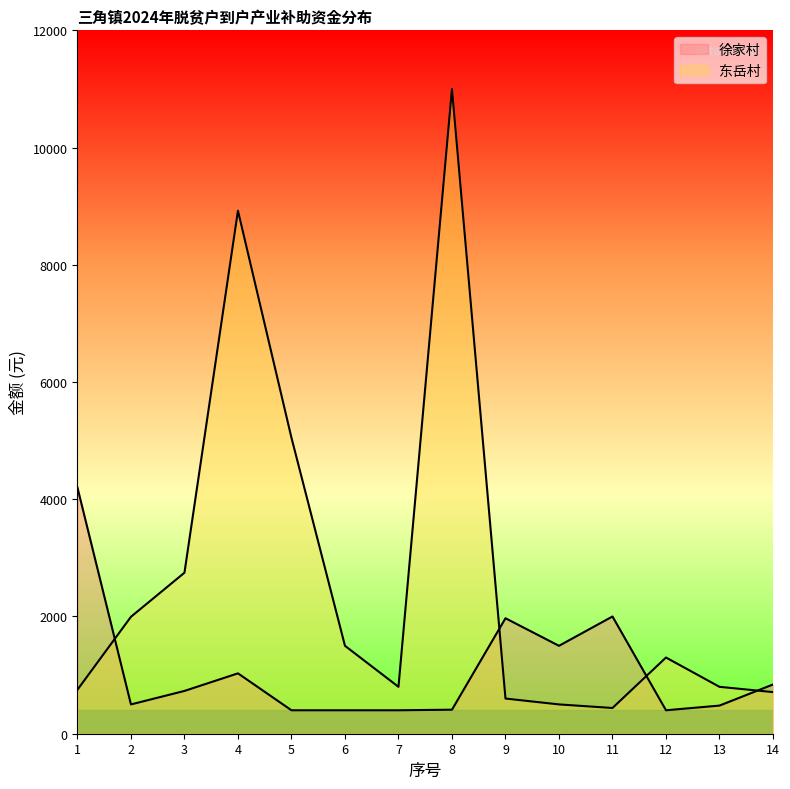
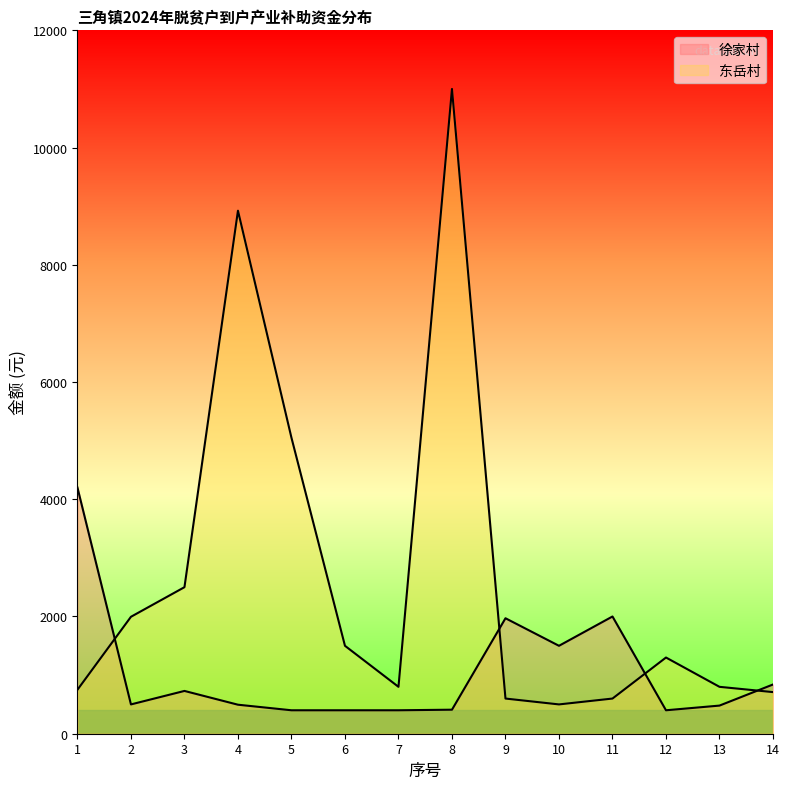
  {
    "徐家村": {
      "1": 4200,
      "2": 500,
      "3": 700,
-     "4": 1000,
+     "4": 500,
      "8": 400,
      "9": 2000,
      "10": 1500,
      "11": 2000,
      "13": 500,
      "14": 800
    },
    "东岳村": {
      "1": 800,
      "2": 2000,
-     "3": 2700,
+     "3": 2500,
      "4": 8900,
      "5": 5000,
      "6": 1500,
      "7": 800,
      "8": 11000,
      "9": 600,
      "10": 500,
-     "11": 400,
+     "11": 600,
      "12": 1300,
      "13": 800,
      "14": 700
    }
  }
